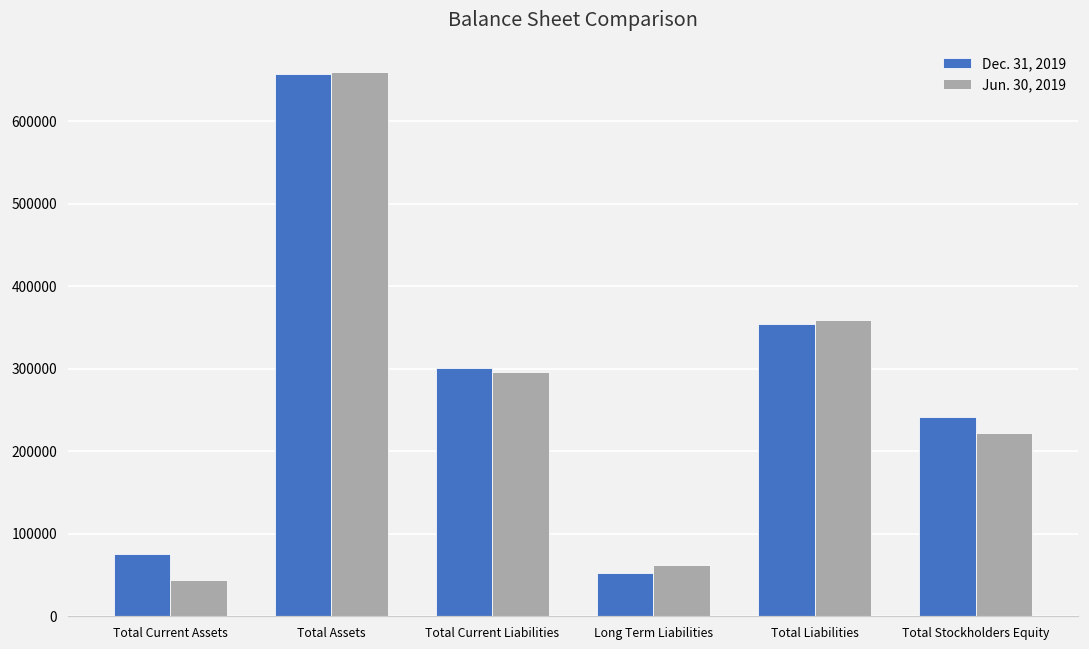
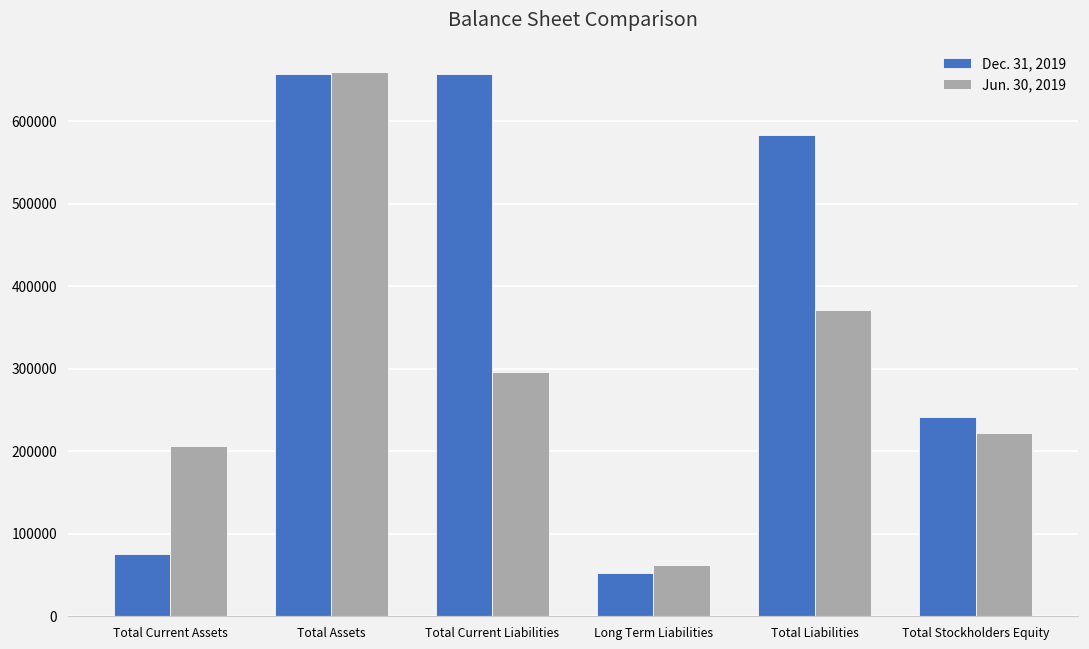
  {
    "Dec. 31, 2019": {
      "Total Current Assets": 80000,
      "Total Assets": 660000,
-     "Total Current Liabilities": 300000,
+     "Total Current Liabilities": 660000,
      "Long Term Liabilities": 50000,
-     "Total Liabilities": 350000,
+     "Total Liabilities": 580000,
      "Total Stockholders Equity": 240000
    },
    "Jun. 30, 2019": {
-     "Total Current Assets": 40000,
+     "Total Current Assets": 210000,
      "Total Assets": 660000,
      "Total Current Liabilities": 300000,
      "Long Term Liabilities": 60000,
-     "Total Liabilities": 360000,
+     "Total Liabilities": 370000,
      "Total Stockholders Equity": 220000
    }
  }
